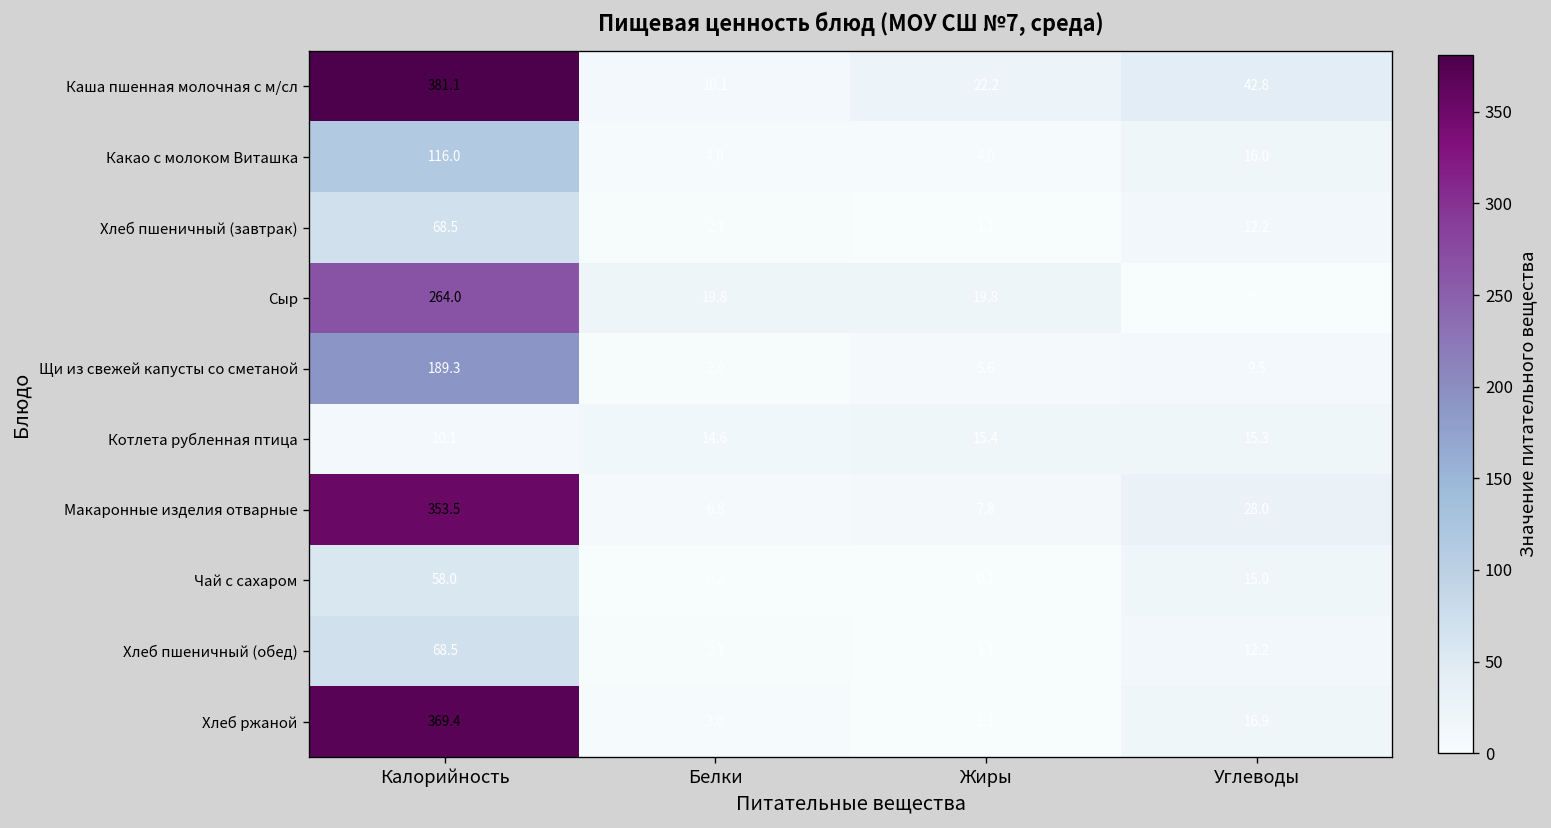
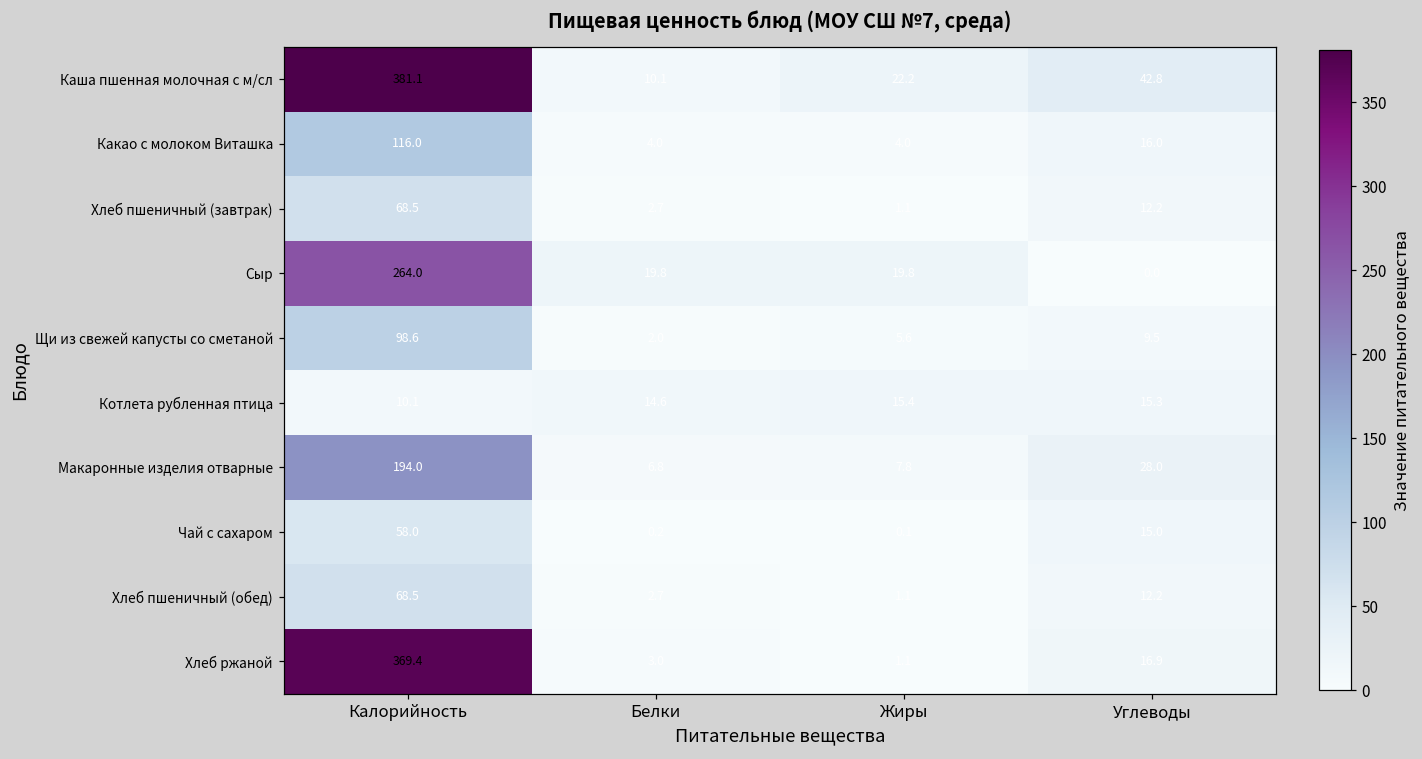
  {
    "Каша пшенная молочная с м/сл": {
      "Калорийность": 381.1
    },
    "Какао с молоком Виташка": {
      "Калорийность": 116.0
    },
    "Сыр": {
      "Калорийность": 264.0
    },
    "Щи из свежей капусты со сметаной": {
-     "Калорийность": 189.3
+     "Калорийность": 98.6
    },
    "Макаронные изделия отварные": {
-     "Калорийность": 353.5
+     "Калорийность": 194.0
    },
    "Хлеб ржаной": {
      "Калорийность": 369.4
    }
  }
